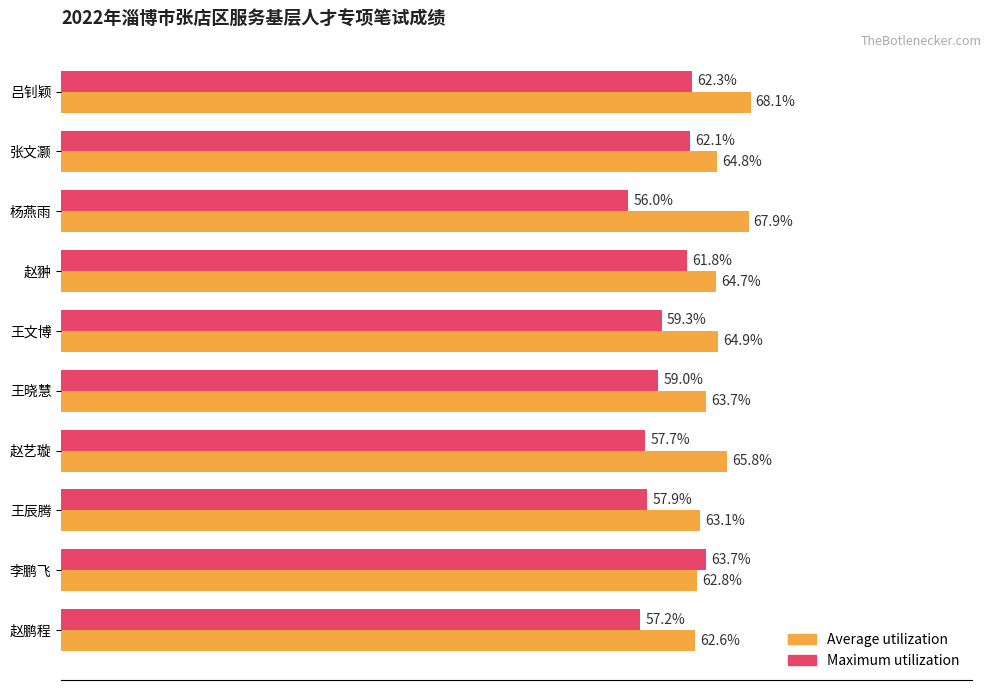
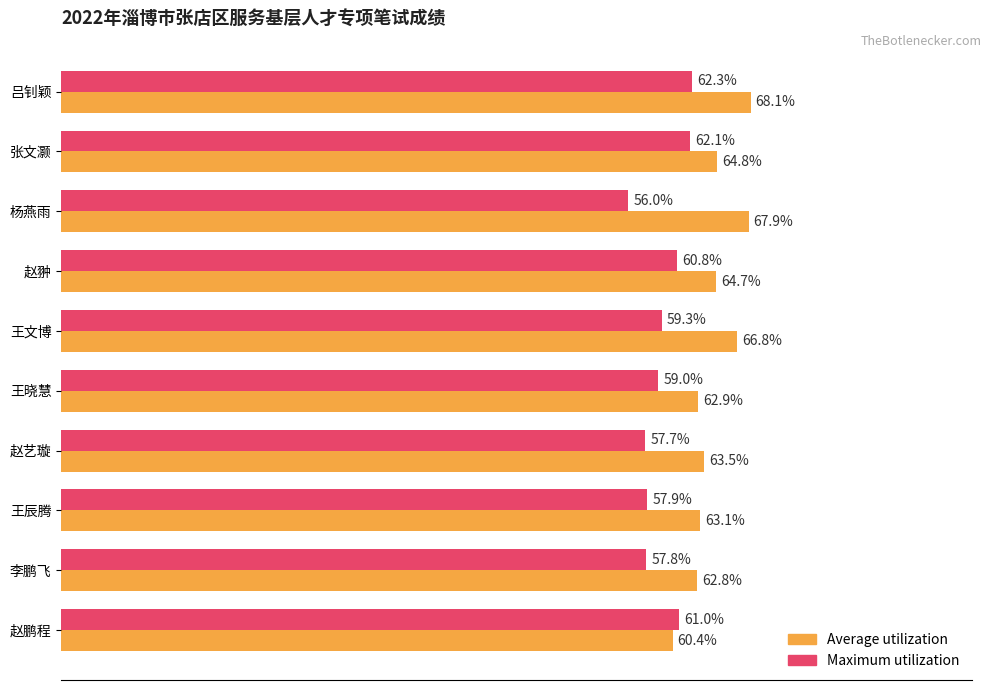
  {
    "Average utilization": {
      "吕钊颖": "68.1%",
      "张文灏": "64.8%",
      "杨燕雨": "67.9%",
      "赵翀": "64.7%",
-     "王文博": "64.9%",
-     "王晓慧": "63.7%",
-     "赵艺璇": "65.8%",
+     "王文博": "66.8%",
+     "王晓慧": "62.9%",
+     "赵艺璇": "63.5%",
      "王辰腾": "63.1%",
      "李鹏飞": "62.8%",
-     "赵鹏程": "62.6%"
+     "赵鹏程": "60.4%"
    },
    "Maximum utilization": {
      "吕钊颖": "62.3%",
      "张文灏": "62.1%",
      "杨燕雨": "56.0%",
-     "赵翀": "61.8%",
+     "赵翀": "60.8%",
      "王文博": "59.3%",
      "王晓慧": "59.0%",
      "赵艺璇": "57.7%",
      "王辰腾": "57.9%",
-     "李鹏飞": "63.7%",
-     "赵鹏程": "57.2%"
+     "李鹏飞": "57.8%",
+     "赵鹏程": "61.0%"
    }
  }
